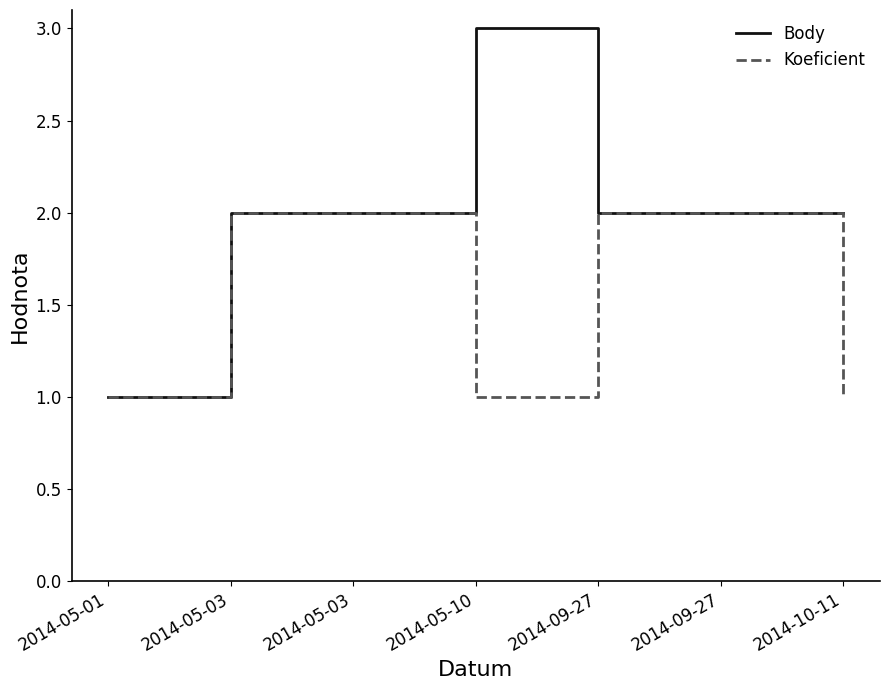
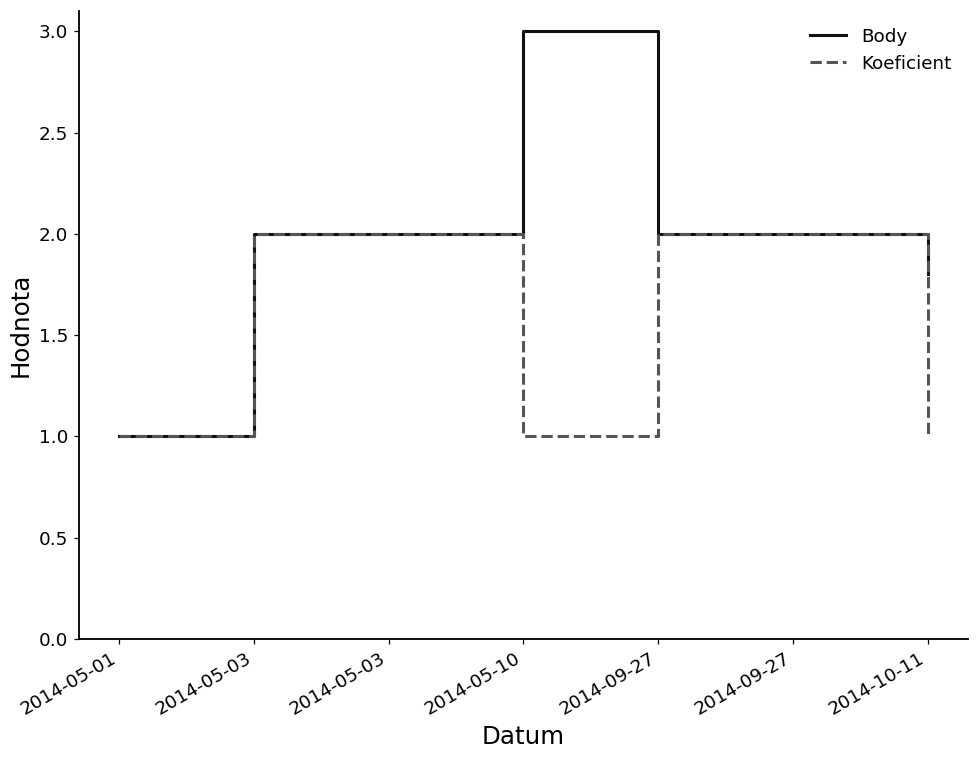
  {
    "Body": {
      "2014-05-10": 3.0,
-     "2014-10-11": 2.0
+     "2014-10-11": 1.8
    },
    "Koeficient": {
      "2014-05-10": 1.0,
      "2014-10-11": 1.0
    }
  }
